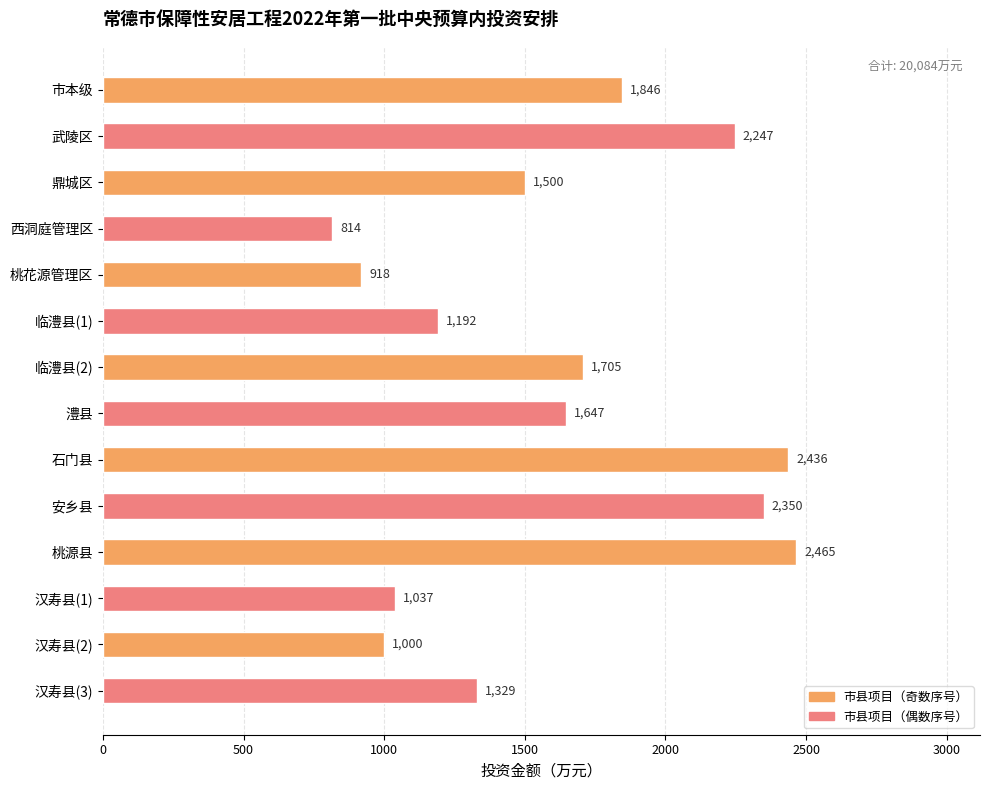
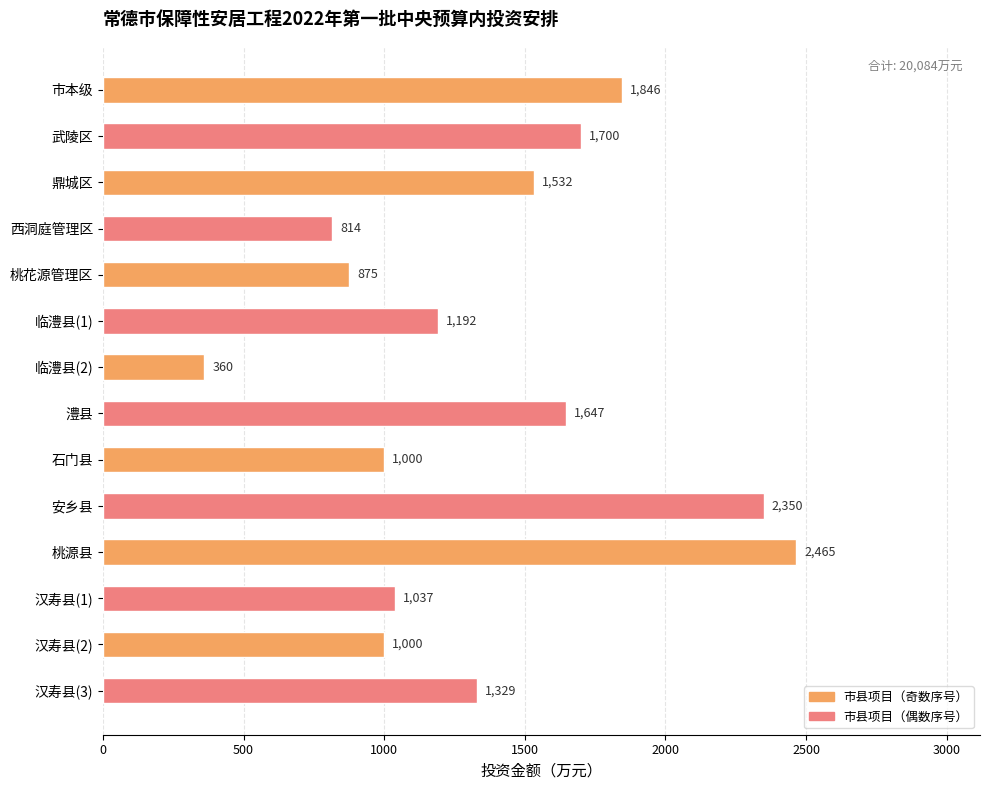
  {
    "市本级": "1,846",
-   "武陵区": "2,247",
-   "鼎城区": "1,500",
+   "武陵区": "1,700",
+   "鼎城区": "1,532",
    "西洞庭管理区": "814",
-   "桃花源管理区": "918",
+   "桃花源管理区": "875",
    "临澧县(1)": "1,192",
-   "临澧县(2)": "1,705",
+   "临澧县(2)": "360",
    "澧县": "1,647",
-   "石门县": "2,436",
+   "石门县": "1,000",
    "安乡县": "2,350",
    "桃源县": "2,465",
    "汉寿县(1)": "1,037",
    "汉寿县(2)": "1,000",
    "汉寿县(3)": "1,329"
  }
